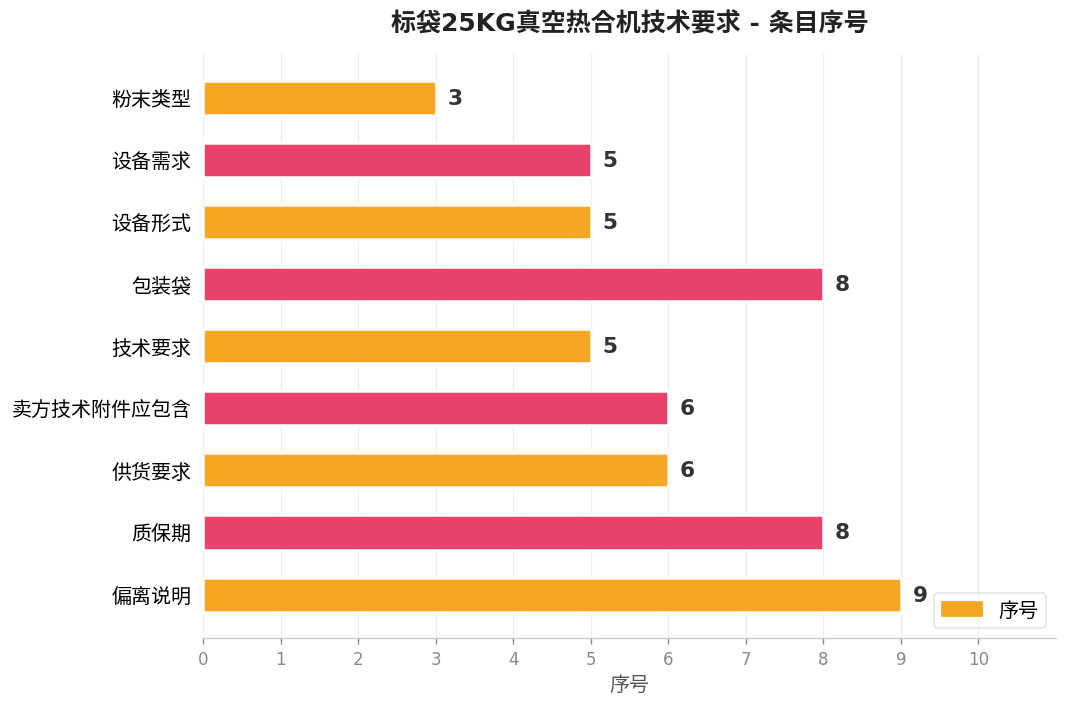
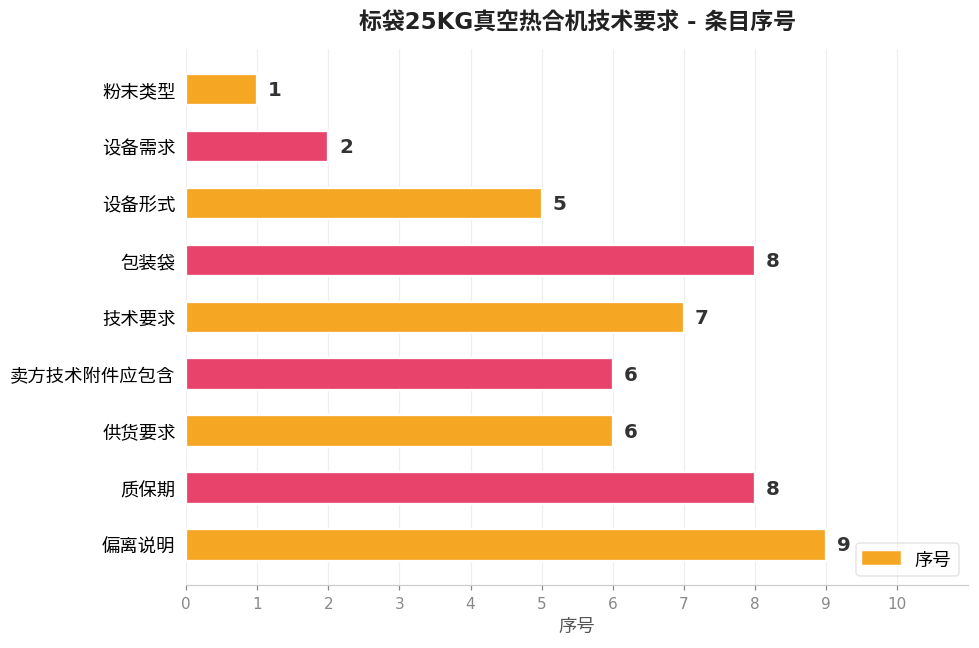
  {
-   "粉末类型": 3,
-   "设备需求": 5,
+   "粉末类型": 1,
+   "设备需求": 2,
    "设备形式": 5,
    "包装袋": 8,
-   "技术要求": 5,
+   "技术要求": 7,
    "卖方技术附件应包含": 6,
    "供货要求": 6,
    "质保期": 8,
    "偏离说明": 9
  }
